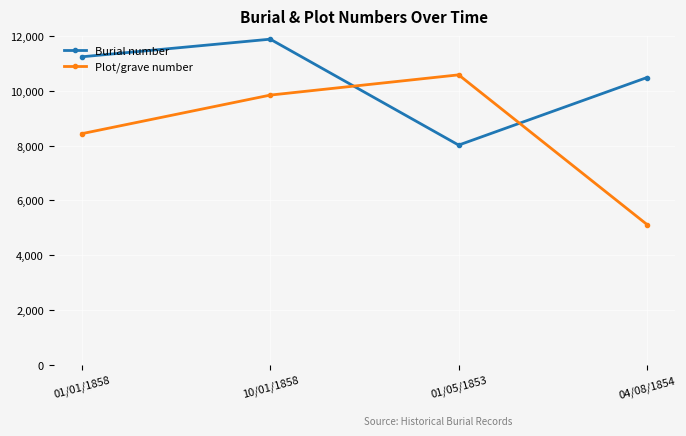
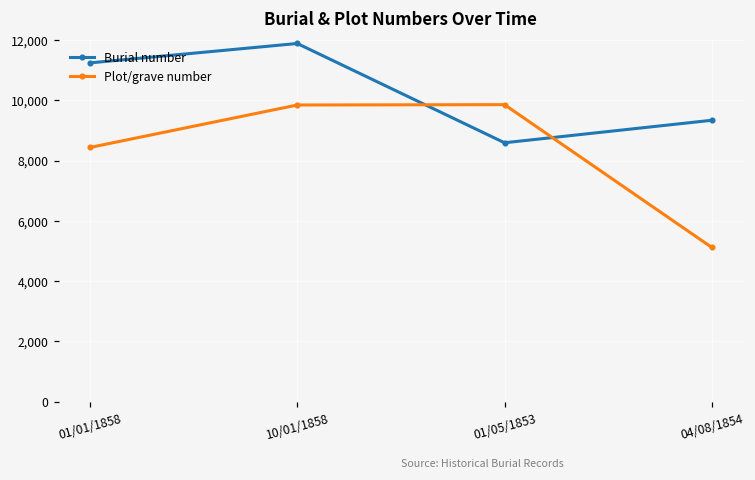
  {
    "Burial number": {
      "01/01/1858": "11,200",
      "10/01/1858": "11,900",
-     "01/05/1853": "8,000",
-     "04/08/1854": "10,500"
+     "01/05/1853": "8,600",
+     "04/08/1854": "9,300"
    },
    "Plot/grave number": {
      "01/01/1858": "8,400",
      "10/01/1858": "9,800",
-     "01/05/1853": "10,600",
+     "01/05/1853": "9,900",
      "04/08/1854": "5,100"
    }
  }
